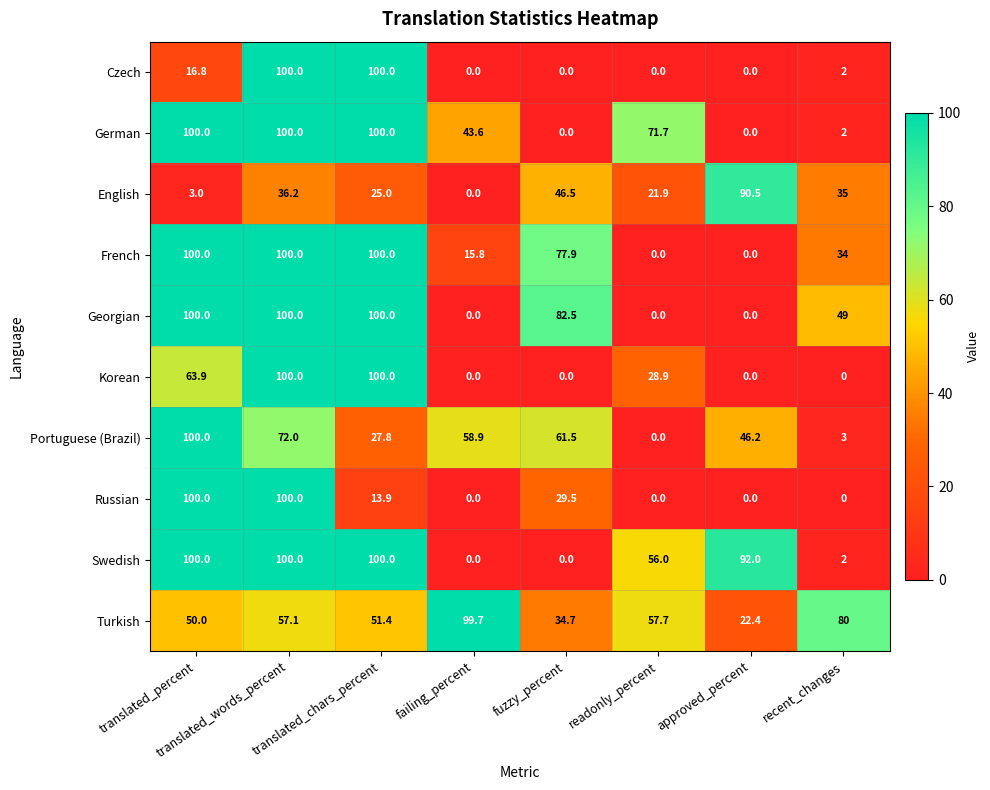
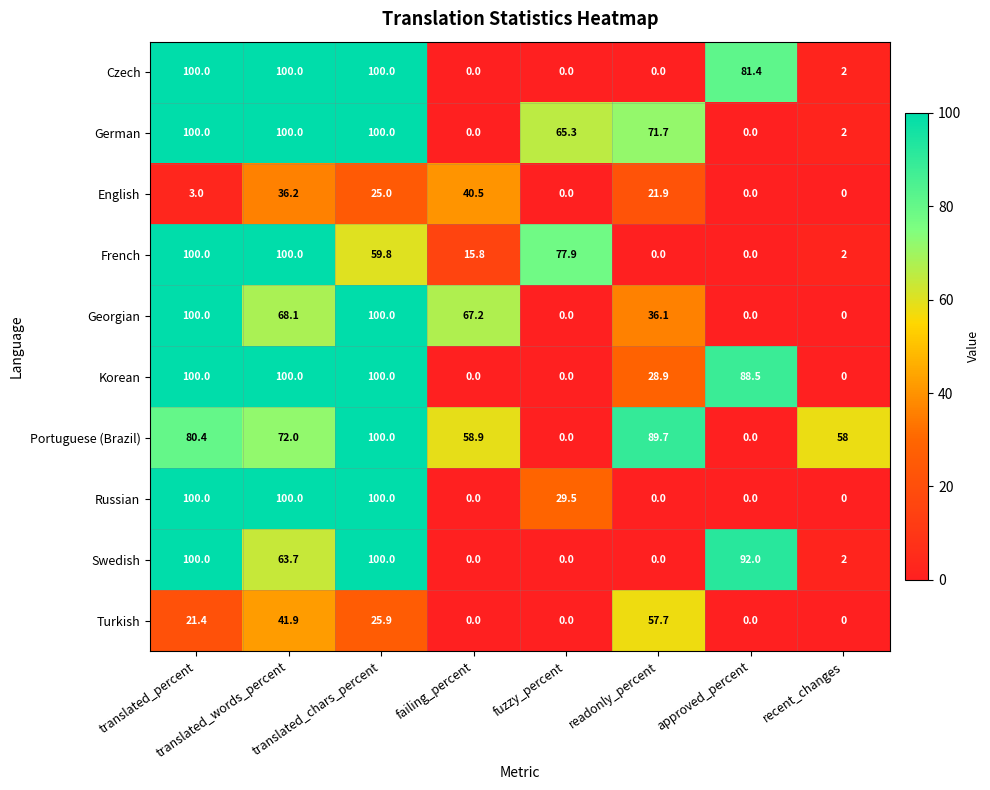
  {
    "Czech": {
-     "translated_percent": 16.8,
+     "translated_percent": 100.0,
      "translated_words_percent": 100.0,
      "translated_chars_percent": 100.0,
      "failing_percent": 0.0,
      "fuzzy_percent": 0.0,
      "readonly_percent": 0.0,
-     "approved_percent": 0.0,
+     "approved_percent": 81.4,
      "recent_changes": 2
    },
    "German": {
      "translated_percent": 100.0,
      "translated_words_percent": 100.0,
      "translated_chars_percent": 100.0,
-     "failing_percent": 43.6,
-     "fuzzy_percent": 0.0,
+     "failing_percent": 0.0,
+     "fuzzy_percent": 65.3,
      "readonly_percent": 71.7,
      "approved_percent": 0.0,
      "recent_changes": 2
    },
    "English": {
      "translated_percent": 3.0,
      "translated_words_percent": 36.2,
      "translated_chars_percent": 25.0,
-     "failing_percent": 0.0,
-     "fuzzy_percent": 46.5,
+     "failing_percent": 40.5,
+     "fuzzy_percent": 0.0,
      "readonly_percent": 21.9,
-     "approved_percent": 90.5,
-     "recent_changes": 35
+     "approved_percent": 0.0,
+     "recent_changes": 0
    },
    "French": {
      "translated_percent": 100.0,
      "translated_words_percent": 100.0,
-     "translated_chars_percent": 100.0,
+     "translated_chars_percent": 59.8,
      "failing_percent": 15.8,
      "fuzzy_percent": 77.9,
      "readonly_percent": 0.0,
      "approved_percent": 0.0,
-     "recent_changes": 34
+     "recent_changes": 2
    },
    "Georgian": {
      "translated_percent": 100.0,
-     "translated_words_percent": 100.0,
+     "translated_words_percent": 68.1,
      "translated_chars_percent": 100.0,
-     "failing_percent": 0.0,
-     "fuzzy_percent": 82.5,
-     "readonly_percent": 0.0,
+     "failing_percent": 67.2,
+     "fuzzy_percent": 0.0,
+     "readonly_percent": 36.1,
      "approved_percent": 0.0,
-     "recent_changes": 49
+     "recent_changes": 0
    },
    "Korean": {
-     "translated_percent": 63.9,
+     "translated_percent": 100.0,
      "translated_words_percent": 100.0,
      "translated_chars_percent": 100.0,
      "failing_percent": 0.0,
      "fuzzy_percent": 0.0,
      "readonly_percent": 28.9,
-     "approved_percent": 0.0,
+     "approved_percent": 88.5,
      "recent_changes": 0
    },
    "Portuguese (Brazil)": {
-     "translated_percent": 100.0,
+     "translated_percent": 80.4,
      "translated_words_percent": 72.0,
-     "translated_chars_percent": 27.8,
+     "translated_chars_percent": 100.0,
      "failing_percent": 58.9,
-     "fuzzy_percent": 61.5,
-     "readonly_percent": 0.0,
-     "approved_percent": 46.2,
-     "recent_changes": 3
+     "fuzzy_percent": 0.0,
+     "readonly_percent": 89.7,
+     "approved_percent": 0.0,
+     "recent_changes": 58
    },
    "Russian": {
      "translated_percent": 100.0,
      "translated_words_percent": 100.0,
-     "translated_chars_percent": 13.9,
+     "translated_chars_percent": 100.0,
      "failing_percent": 0.0,
      "fuzzy_percent": 29.5,
      "readonly_percent": 0.0,
      "approved_percent": 0.0,
      "recent_changes": 0
    },
    "Swedish": {
      "translated_percent": 100.0,
-     "translated_words_percent": 100.0,
+     "translated_words_percent": 63.7,
      "translated_chars_percent": 100.0,
      "failing_percent": 0.0,
      "fuzzy_percent": 0.0,
-     "readonly_percent": 56.0,
+     "readonly_percent": 0.0,
      "approved_percent": 92.0,
      "recent_changes": 2
    },
    "Turkish": {
-     "translated_percent": 50.0,
-     "translated_words_percent": 57.1,
-     "translated_chars_percent": 51.4,
-     "failing_percent": 99.7,
-     "fuzzy_percent": 34.7,
+     "translated_percent": 21.4,
+     "translated_words_percent": 41.9,
+     "translated_chars_percent": 25.9,
+     "failing_percent": 0.0,
+     "fuzzy_percent": 0.0,
      "readonly_percent": 57.7,
-     "approved_percent": 22.4,
-     "recent_changes": 80
+     "approved_percent": 0.0,
+     "recent_changes": 0
    }
  }
